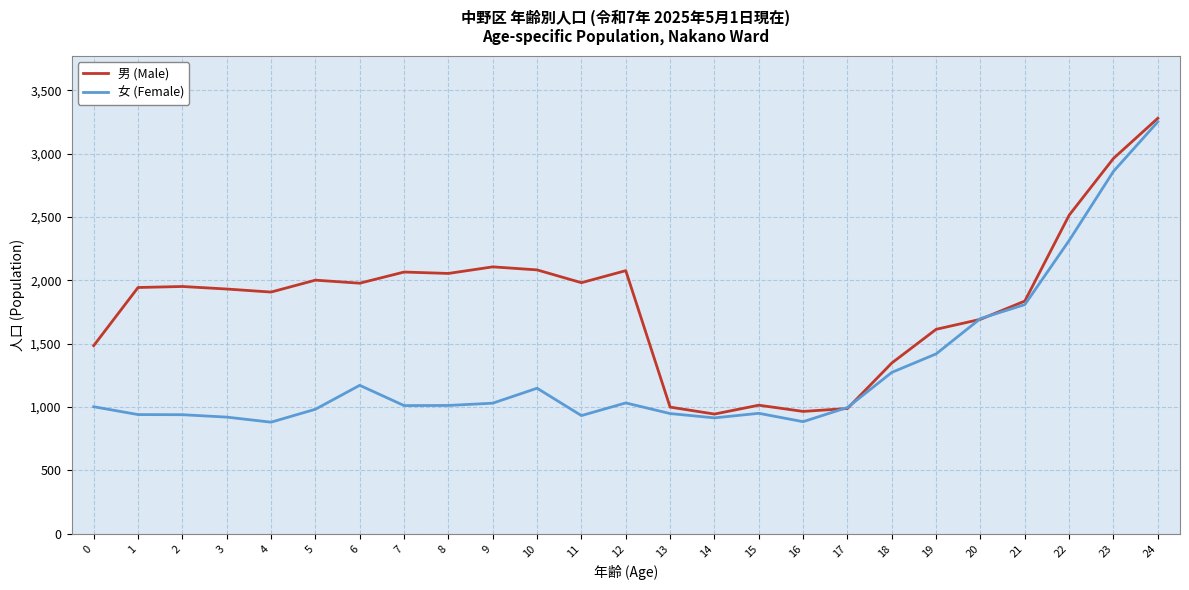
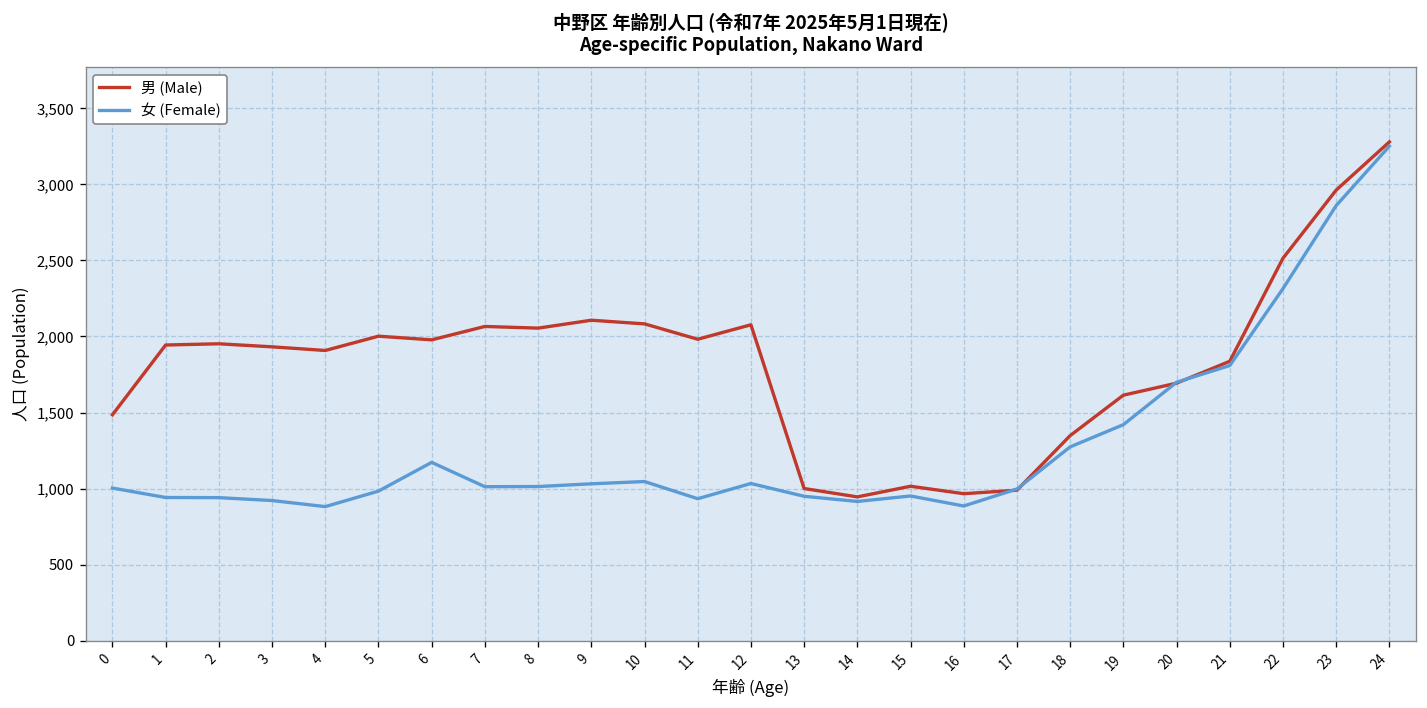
  {
    "男 (Male)": {
      "0": "1,490",
      "1": "1,940",
      "2": "1,950",
      "3": "1,930",
      "4": "1,910",
      "5": "2,000",
      "6": "1,980",
      "7": "2,070",
      "8": "2,060",
      "9": "2,110",
      "10": "2,080",
      "11": "1,980",
      "12": "2,080",
      "13": "1,000",
      "14": "950",
      "15": "1,020",
      "16": "970",
      "18": "1,350",
      "19": "1,610",
      "21": "1,840",
      "22": "2,520",
      "23": "2,960",
      "24": "3,280"
    },
    "女 (Female)": {
      "0": "1,000",
      "1": "940",
      "2": "940",
      "3": "920",
      "4": "880",
      "5": "980",
      "6": "1,170",
      "7": "1,010",
      "8": "1,010",
      "9": "1,030",
-     "10": "1,150",
+     "10": "1,050",
      "11": "930",
      "12": "1,030",
      "13": "950",
      "14": "920",
      "15": "950",
      "16": "890",
      "18": "1,270",
      "19": "1,420",
      "21": "1,810",
      "22": "2,320",
      "23": "2,860",
      "24": "3,250"
    }
  }
